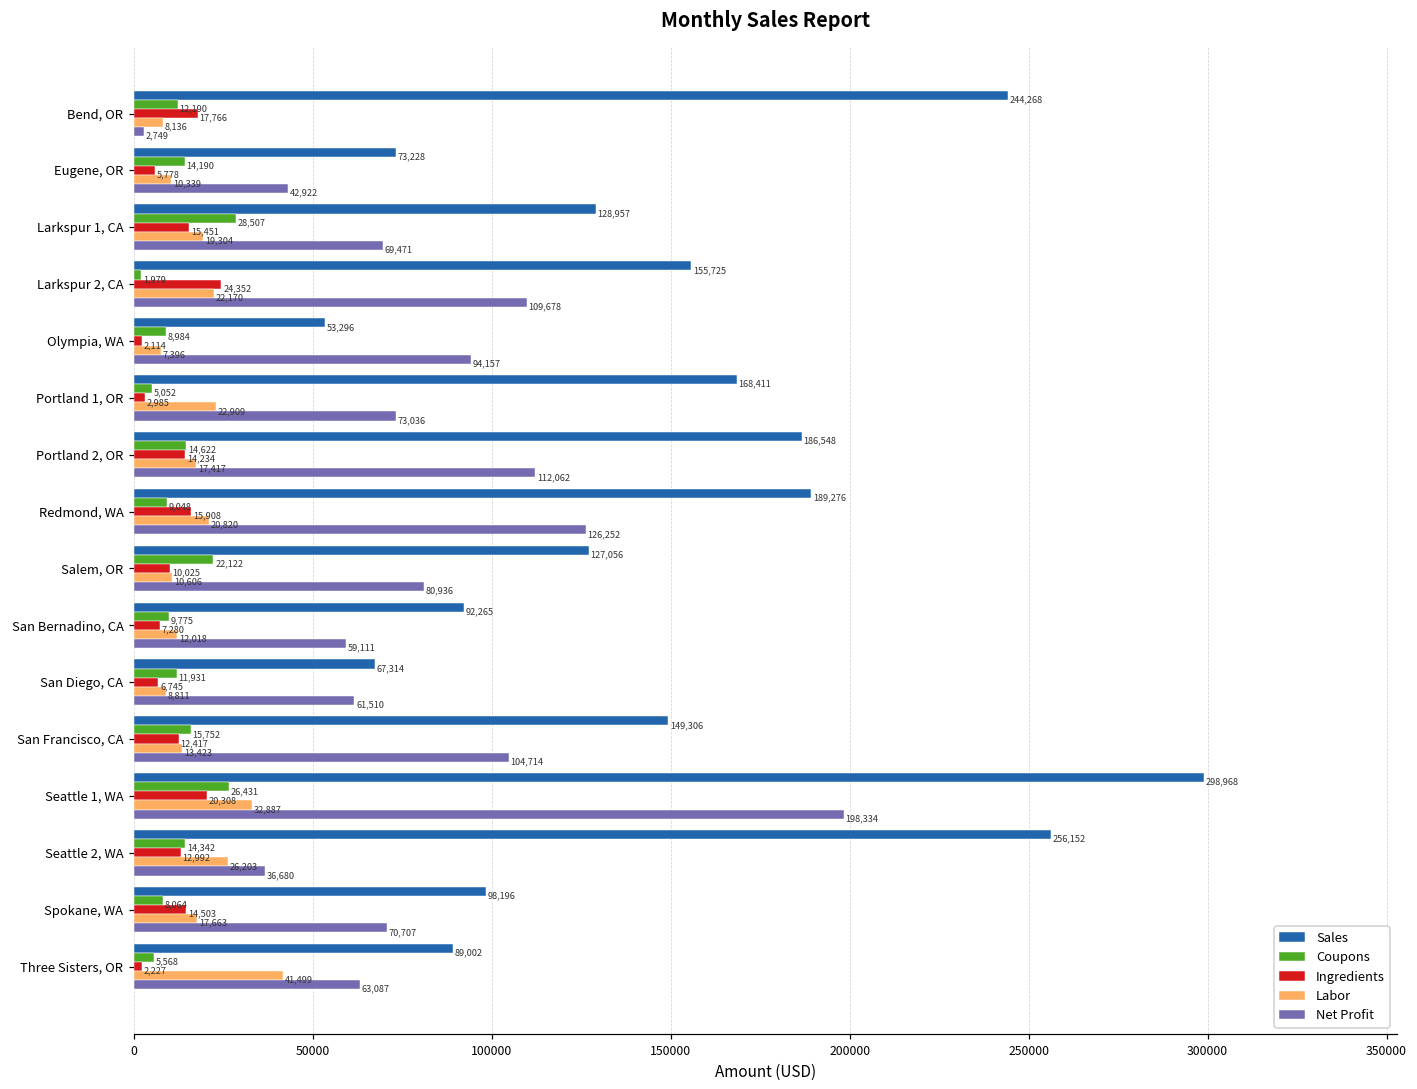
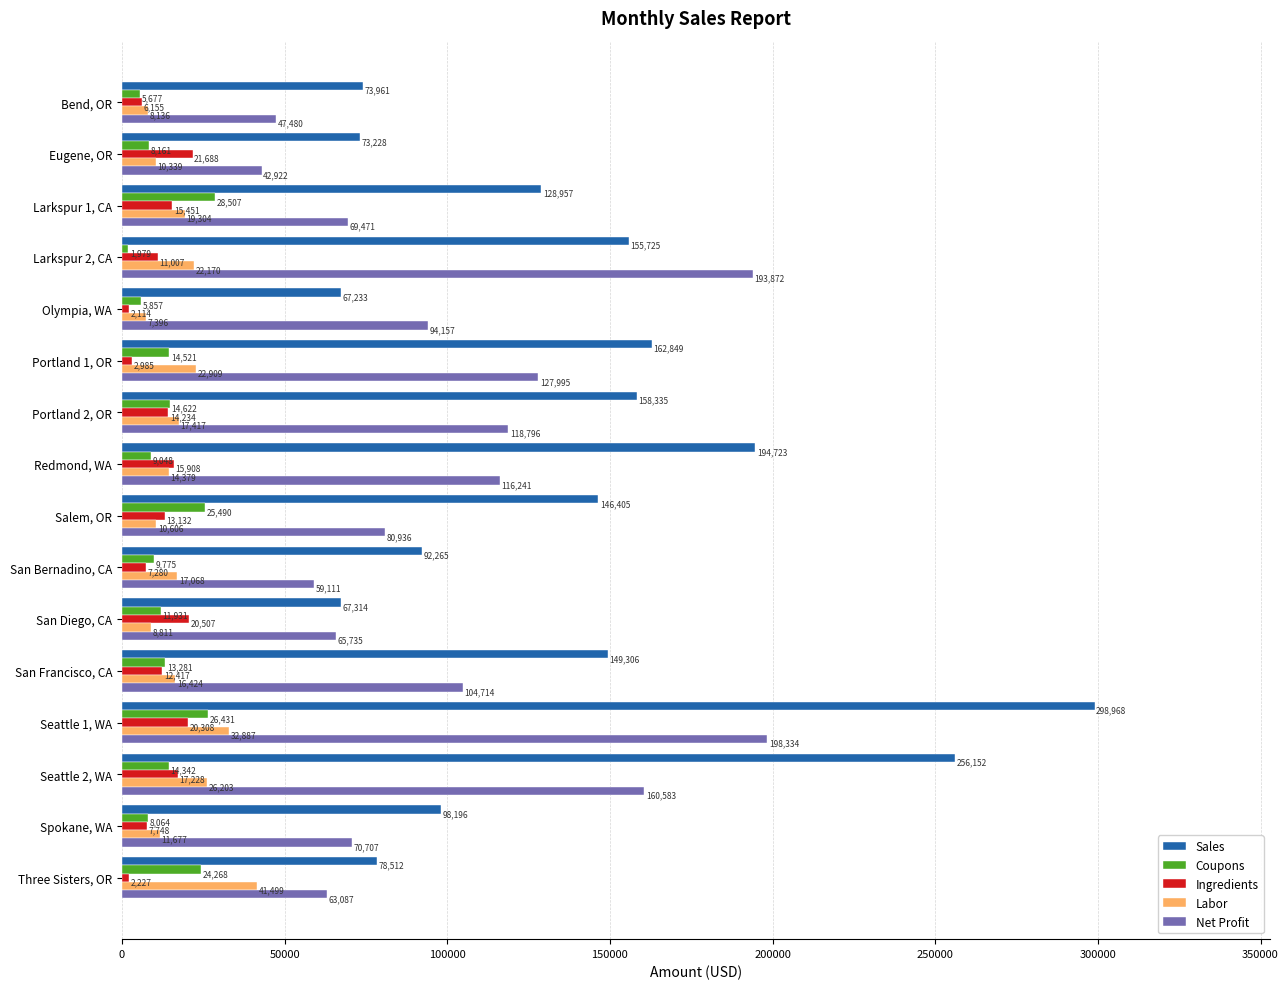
  {
    "Sales": {
-     "Bend, OR": "244,268",
+     "Bend, OR": "73,961",
      "Eugene, OR": "73,228",
      "Larkspur 1, CA": "128,957",
      "Larkspur 2, CA": "155,725",
-     "Olympia, WA": "53,296",
-     "Portland 1, OR": "168,411",
-     "Portland 2, OR": "186,548",
-     "Redmond, WA": "189,276",
-     "Salem, OR": "127,056",
+     "Olympia, WA": "67,233",
+     "Portland 1, OR": "162,849",
+     "Portland 2, OR": "158,335",
+     "Redmond, WA": "194,723",
+     "Salem, OR": "146,405",
      "San Bernadino, CA": "92,265",
      "San Diego, CA": "67,314",
      "San Francisco, CA": "149,306",
      "Seattle 1, WA": "298,968",
      "Seattle 2, WA": "256,152",
      "Spokane, WA": "98,196",
-     "Three Sisters, OR": "89,002"
+     "Three Sisters, OR": "78,512"
    },
    "Coupons": {
-     "Bend, OR": "12,190",
-     "Eugene, OR": "14,190",
+     "Bend, OR": "5,677",
+     "Eugene, OR": "8,161",
      "Larkspur 1, CA": "28,507",
      "Larkspur 2, CA": "1,979",
-     "Olympia, WA": "8,984",
-     "Portland 1, OR": "5,052",
+     "Olympia, WA": "5,857",
+     "Portland 1, OR": "14,521",
      "Portland 2, OR": "14,622",
      "Redmond, WA": "9,048",
-     "Salem, OR": "22,122",
+     "Salem, OR": "25,490",
      "San Bernadino, CA": "9,775",
      "San Diego, CA": "11,931",
-     "San Francisco, CA": "15,752",
+     "San Francisco, CA": "13,281",
      "Seattle 1, WA": "26,431",
      "Seattle 2, WA": "14,342",
      "Spokane, WA": "8,064",
-     "Three Sisters, OR": "5,568"
+     "Three Sisters, OR": "24,268"
    },
    "Ingredients": {
-     "Bend, OR": "17,766",
-     "Eugene, OR": "5,778",
+     "Bend, OR": "6,155",
+     "Eugene, OR": "21,688",
      "Larkspur 1, CA": "15,451",
-     "Larkspur 2, CA": "24,352",
+     "Larkspur 2, CA": "11,007",
      "Olympia, WA": "2,114",
      "Portland 1, OR": "2,985",
      "Portland 2, OR": "14,234",
      "Redmond, WA": "15,908",
-     "Salem, OR": "10,025",
+     "Salem, OR": "13,132",
      "San Bernadino, CA": "7,280",
-     "San Diego, CA": "6,745",
+     "San Diego, CA": "20,507",
      "San Francisco, CA": "12,417",
      "Seattle 1, WA": "20,308",
-     "Seattle 2, WA": "12,992",
-     "Spokane, WA": "14,503",
+     "Seattle 2, WA": "17,228",
+     "Spokane, WA": "7,748",
      "Three Sisters, OR": "2,227"
    },
    "Labor": {
      "Bend, OR": "8,136",
      "Eugene, OR": "10,339",
      "Larkspur 1, CA": "19,304",
      "Larkspur 2, CA": "22,170",
      "Olympia, WA": "7,396",
      "Portland 1, OR": "22,909",
      "Portland 2, OR": "17,417",
-     "Redmond, WA": "20,820",
+     "Redmond, WA": "14,379",
      "Salem, OR": "10,606",
-     "San Bernadino, CA": "12,018",
+     "San Bernadino, CA": "17,068",
      "San Diego, CA": "8,811",
-     "San Francisco, CA": "13,423",
+     "San Francisco, CA": "16,424",
      "Seattle 1, WA": "32,887",
      "Seattle 2, WA": "26,203",
-     "Spokane, WA": "17,663",
+     "Spokane, WA": "11,677",
      "Three Sisters, OR": "41,499"
    },
    "Net Profit": {
-     "Bend, OR": "2,749",
+     "Bend, OR": "47,480",
      "Eugene, OR": "42,922",
      "Larkspur 1, CA": "69,471",
-     "Larkspur 2, CA": "109,678",
+     "Larkspur 2, CA": "193,872",
      "Olympia, WA": "94,157",
-     "Portland 1, OR": "73,036",
-     "Portland 2, OR": "112,062",
-     "Redmond, WA": "126,252",
+     "Portland 1, OR": "127,995",
+     "Portland 2, OR": "118,796",
+     "Redmond, WA": "116,241",
      "Salem, OR": "80,936",
      "San Bernadino, CA": "59,111",
-     "San Diego, CA": "61,510",
+     "San Diego, CA": "65,735",
      "San Francisco, CA": "104,714",
      "Seattle 1, WA": "198,334",
-     "Seattle 2, WA": "36,680",
+     "Seattle 2, WA": "160,583",
      "Spokane, WA": "70,707",
      "Three Sisters, OR": "63,087"
    }
  }
